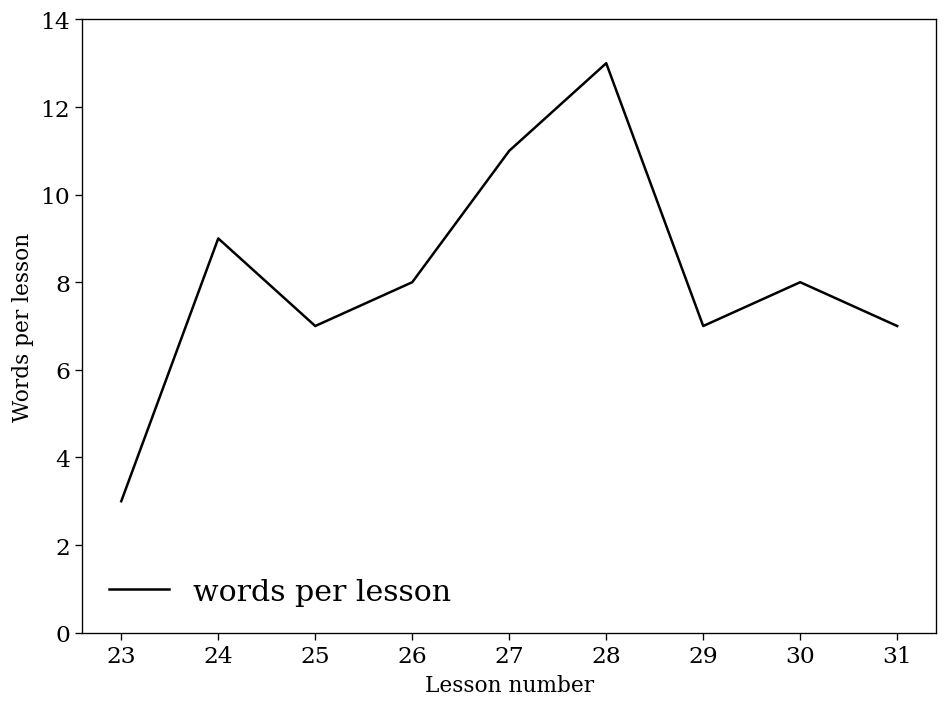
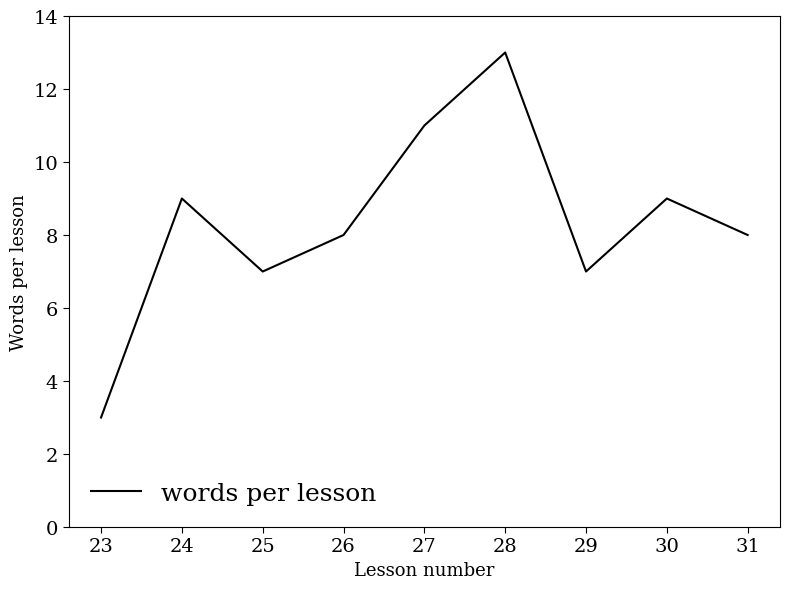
  {
    "23": 3,
    "24": 9,
    "25": 7,
    "26": 8,
    "27": 11,
    "28": 13,
    "29": 7,
-   "30": 8,
-   "31": 7
+   "30": 9,
+   "31": 8
  }
